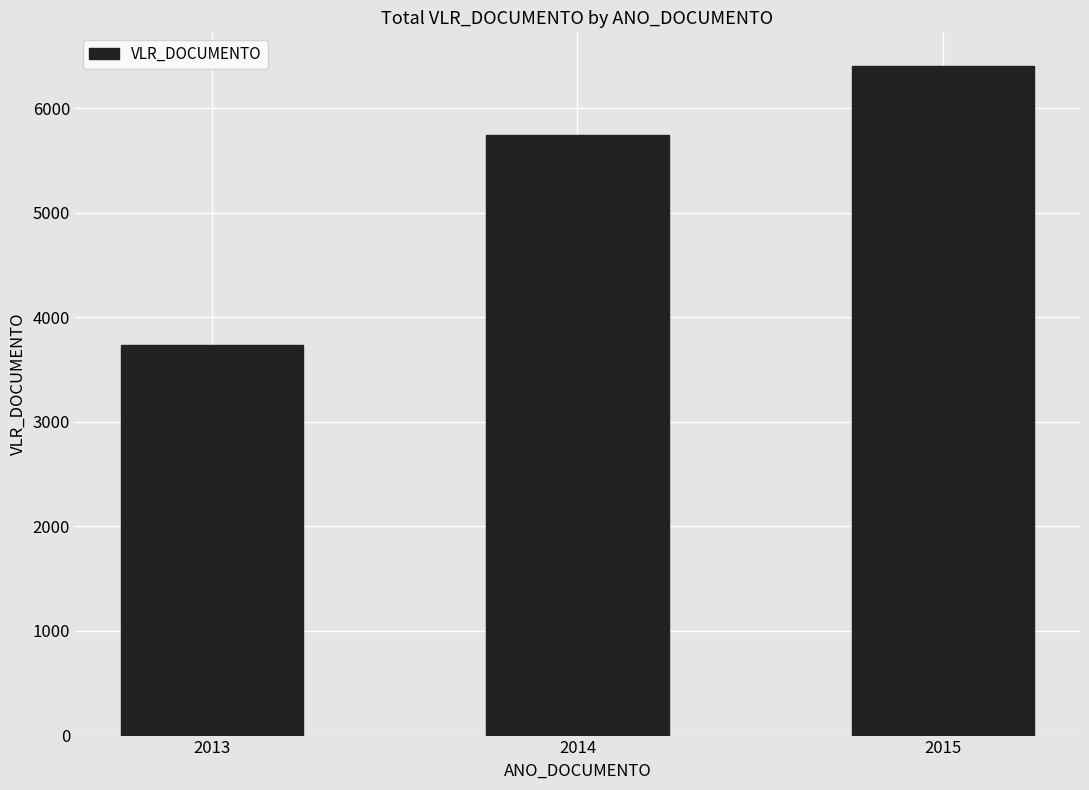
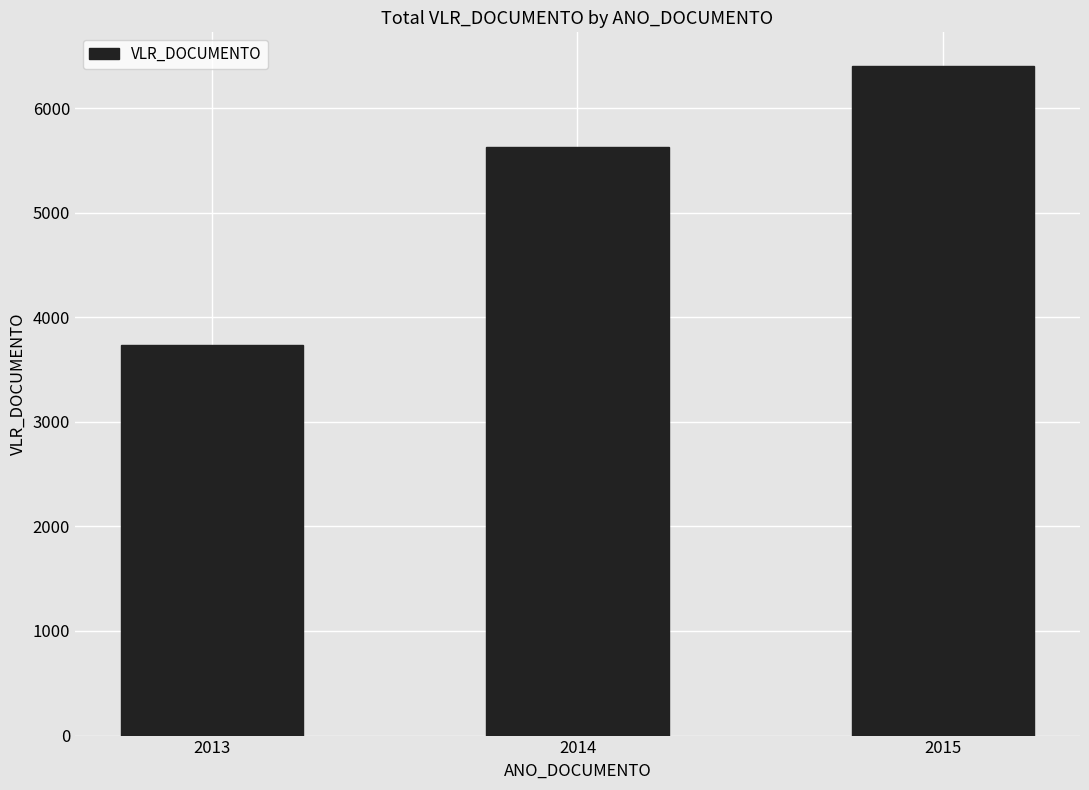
  {
    "2013": 3740,
-   "2014": 5750,
+   "2014": 5620,
    "2015": 6400
  }
